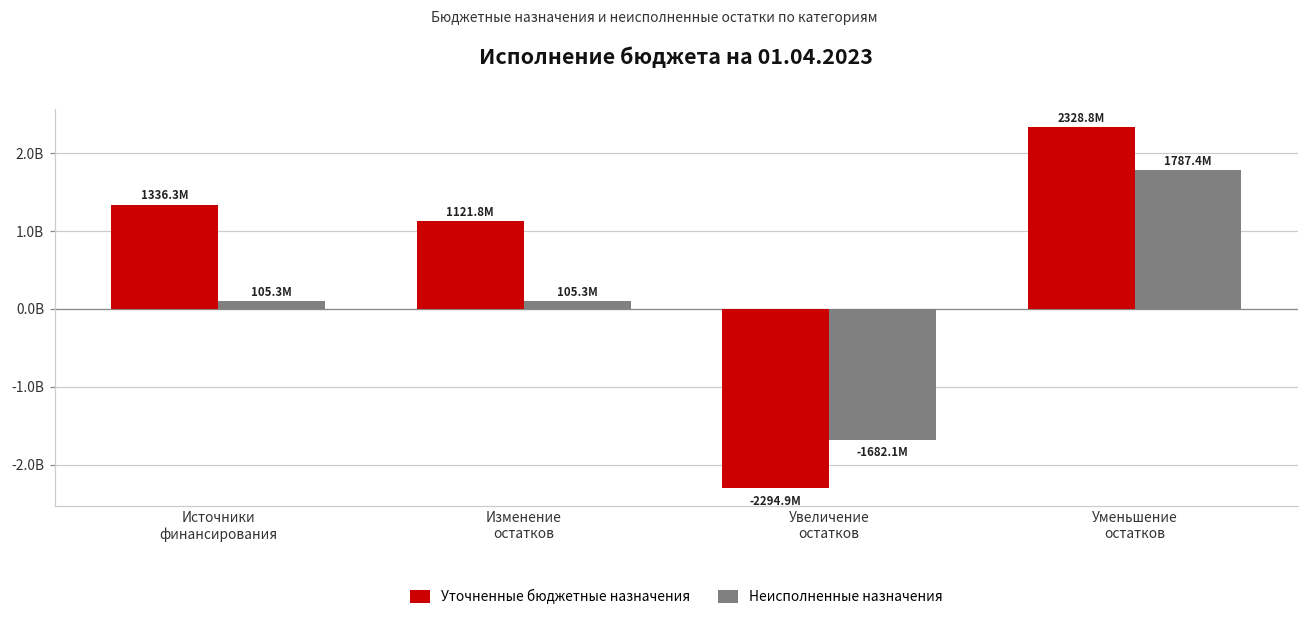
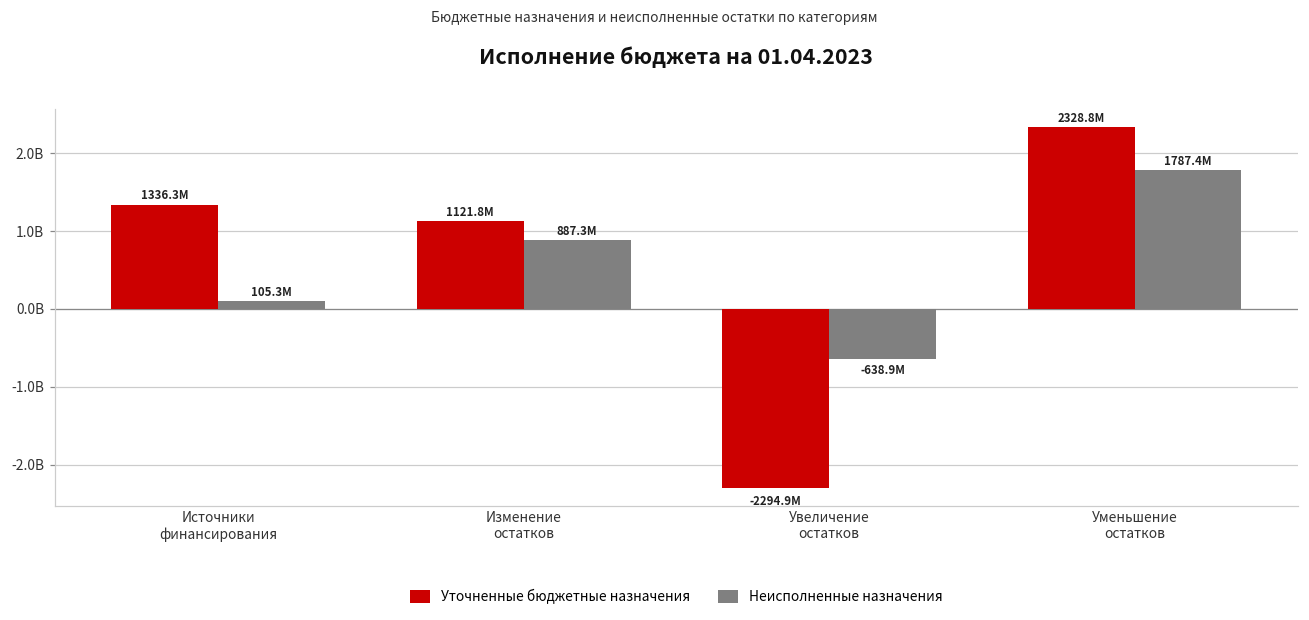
  {
    "Уточненные бюджетные назначения": {
      "Источники финансирования": "1336.3M",
      "Изменение остатков": "1121.8M",
      "Увеличение остатков": "-2294.9M",
      "Уменьшение остатков": "2328.8M"
    },
    "Неисполненные назначения": {
      "Источники финансирования": "105.3M",
-     "Изменение остатков": "105.3M",
-     "Увеличение остатков": "-1682.1M",
+     "Изменение остатков": "887.3M",
+     "Увеличение остатков": "-638.9M",
      "Уменьшение остатков": "1787.4M"
    }
  }
